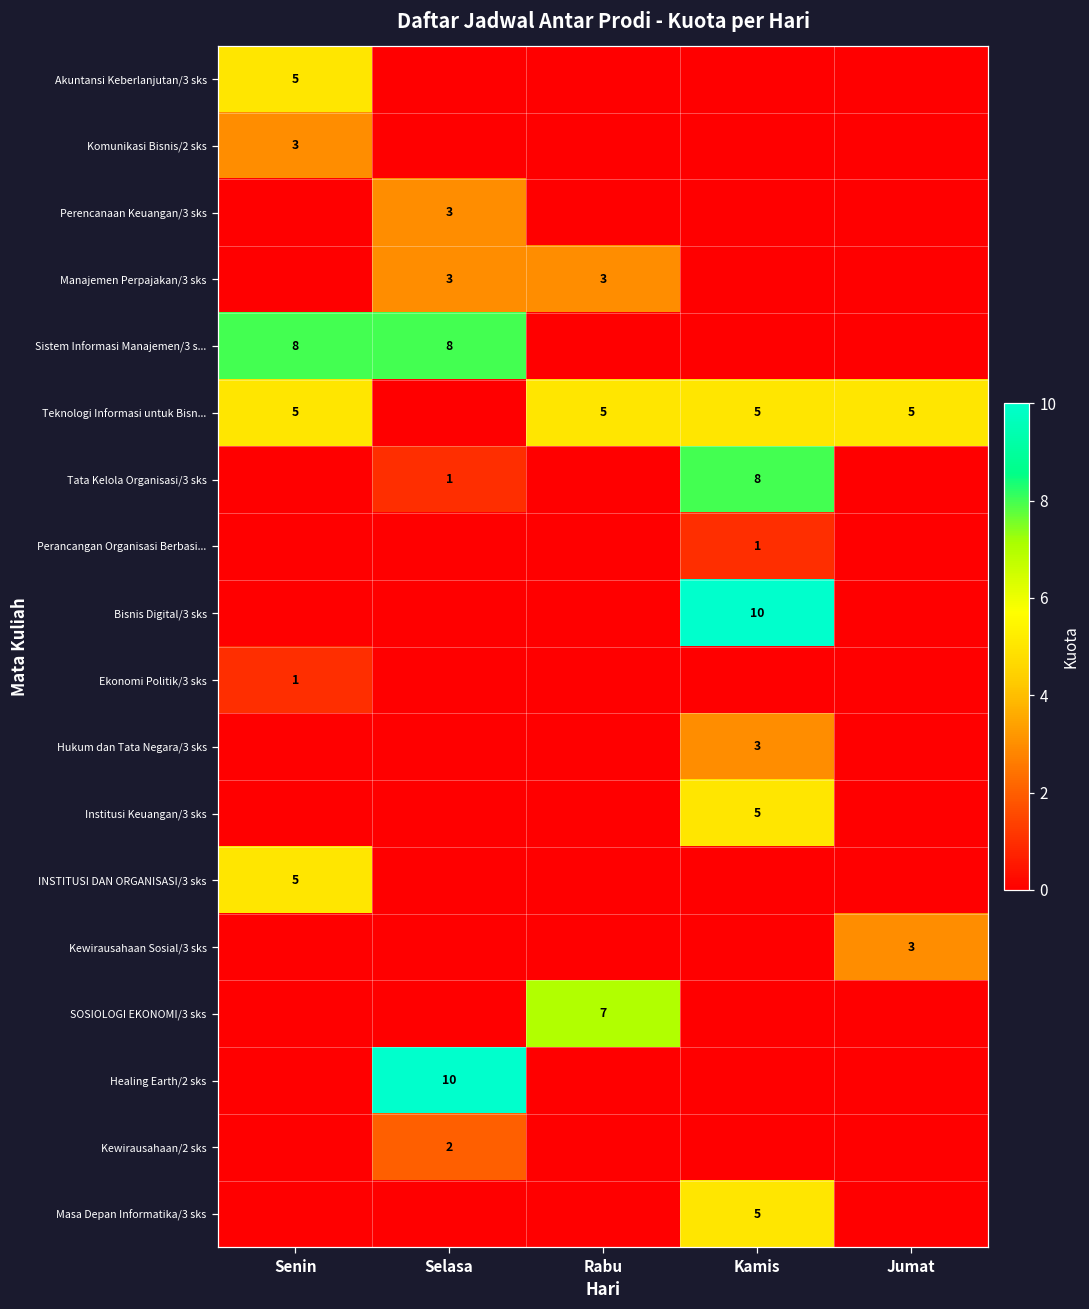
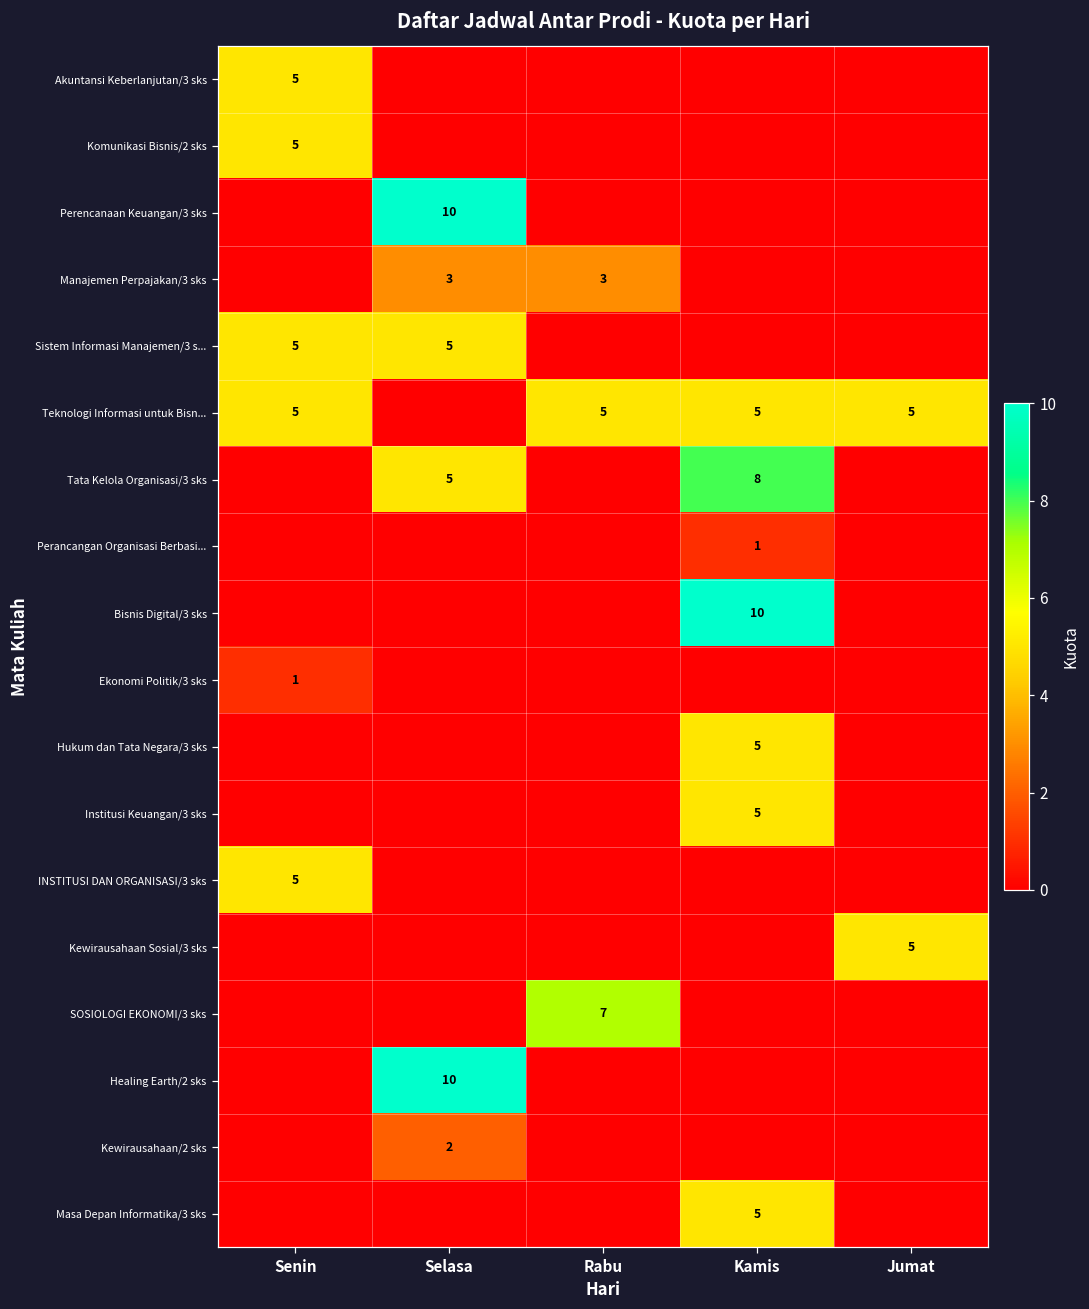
  {
    "Akuntansi Keberlanjutan/3 sks": {
      "Senin": 5
    },
    "Komunikasi Bisnis/2 sks": {
-     "Senin": 3
+     "Senin": 5
    },
    "Perencanaan Keuangan/3 sks": {
-     "Selasa": 3
+     "Selasa": 10
    },
    "Manajemen Perpajakan/3 sks": {
      "Selasa": 3,
      "Rabu": 3
    },
    "Sistem Informasi Manajemen/3 s...": {
-     "Senin": 8,
-     "Selasa": 8
+     "Senin": 5,
+     "Selasa": 5
    },
    "Teknologi Informasi untuk Bisn...": {
      "Senin": 5,
      "Rabu": 5,
      "Kamis": 5,
      "Jumat": 5
    },
    "Tata Kelola Organisasi/3 sks": {
-     "Selasa": 1,
+     "Selasa": 5,
      "Kamis": 8
    },
    "Perancangan Organisasi Berbasi...": {
      "Kamis": 1
    },
    "Bisnis Digital/3 sks": {
      "Kamis": 10
    },
    "Ekonomi Politik/3 sks": {
      "Senin": 1
    },
    "Hukum dan Tata Negara/3 sks": {
-     "Kamis": 3
+     "Kamis": 5
    },
    "Institusi Keuangan/3 sks": {
      "Kamis": 5
    },
    "INSTITUSI DAN ORGANISASI/3 sks": {
      "Senin": 5
    },
    "Kewirausahaan Sosial/3 sks": {
-     "Jumat": 3
+     "Jumat": 5
    },
    "SOSIOLOGI EKONOMI/3 sks": {
      "Rabu": 7
    },
    "Healing Earth/2 sks": {
      "Selasa": 10
    },
    "Kewirausahaan/2 sks": {
      "Selasa": 2
    },
    "Masa Depan Informatika/3 sks": {
      "Kamis": 5
    }
  }
